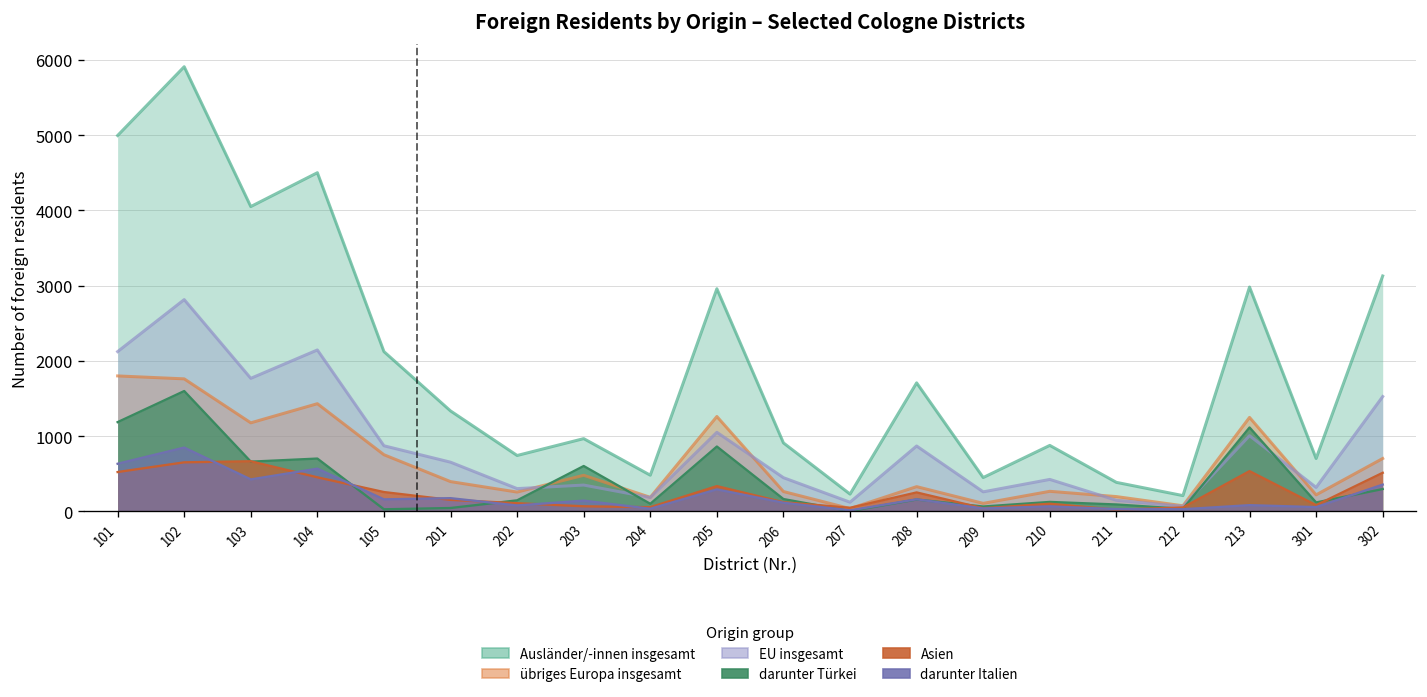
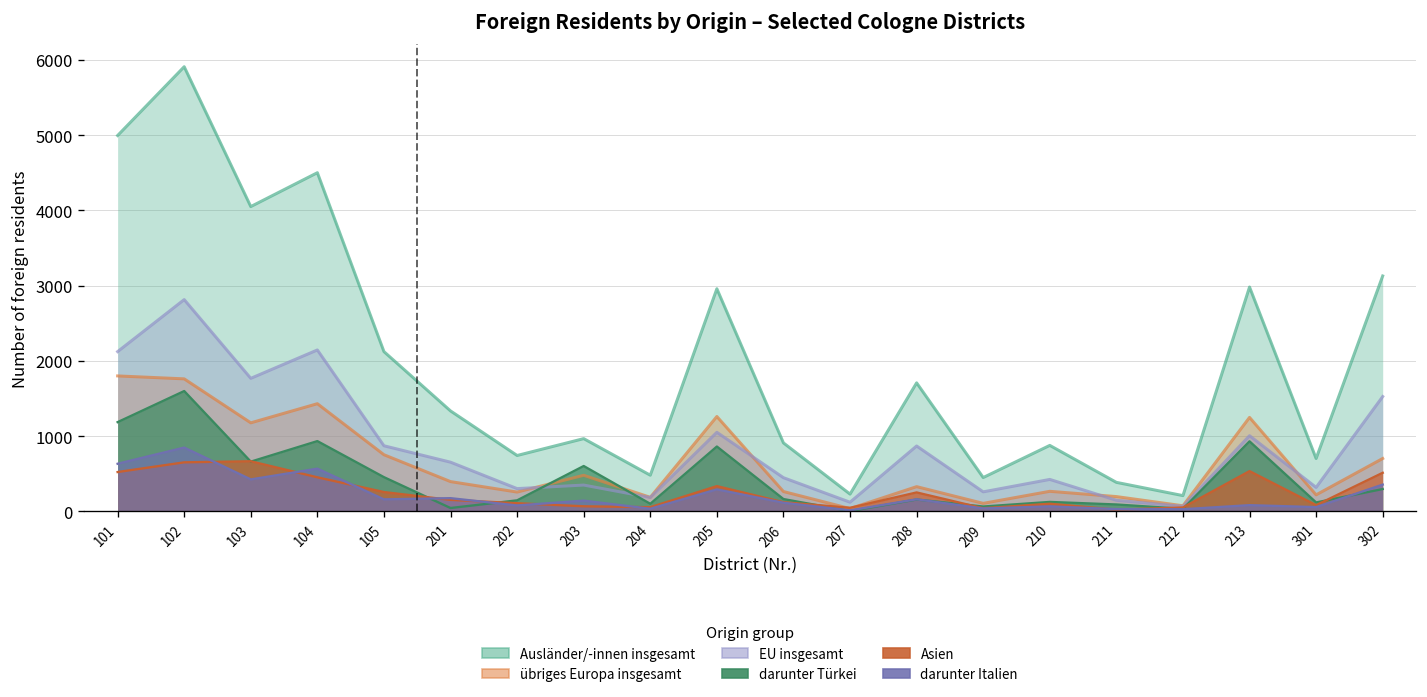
  {
    "darunter Türkei": {
      "101": 1200,
      "102": 1600,
-     "104": 700,
-     "105": 0,
+     "104": 900,
+     "105": 500,
      "201": 0,
      "203": 600,
      "204": 100,
      "205": 900,
      "206": 200,
      "211": 100,
-     "213": 1100,
+     "213": 900,
      "302": 300
    }
  }
